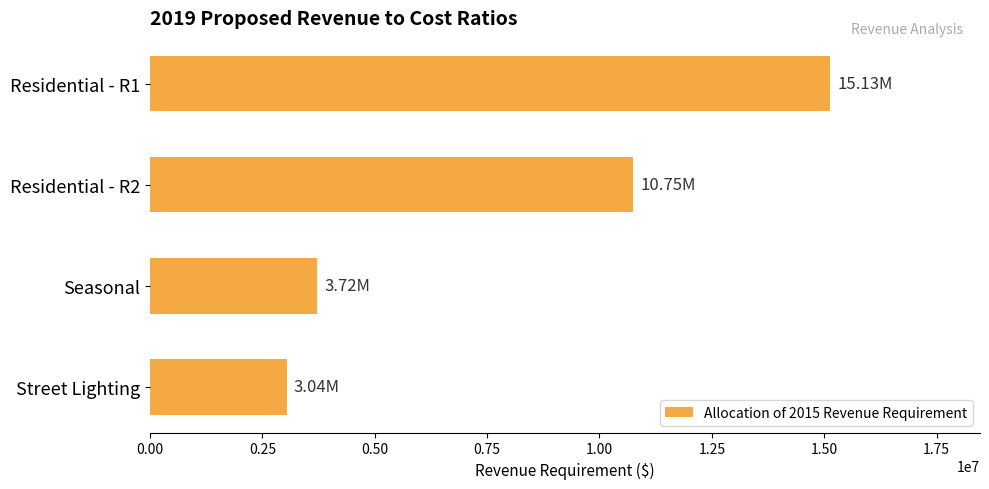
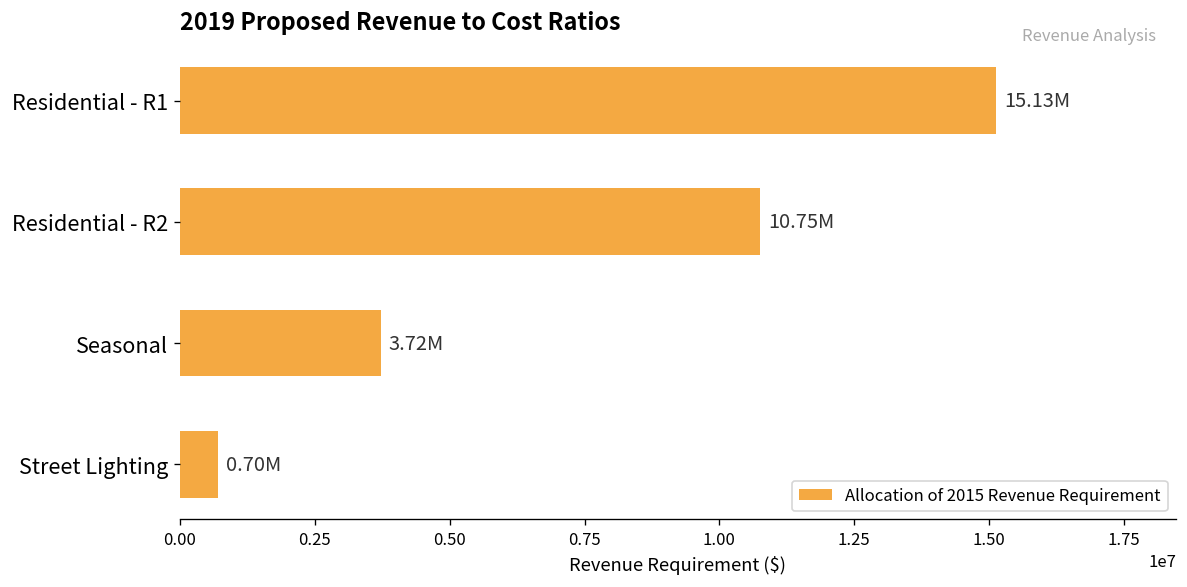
  {
    "Residential - R1": "15.13M",
    "Residential - R2": "10.75M",
    "Seasonal": "3.72M",
-   "Street Lighting": "3.04M"
+   "Street Lighting": "0.70M"
  }
